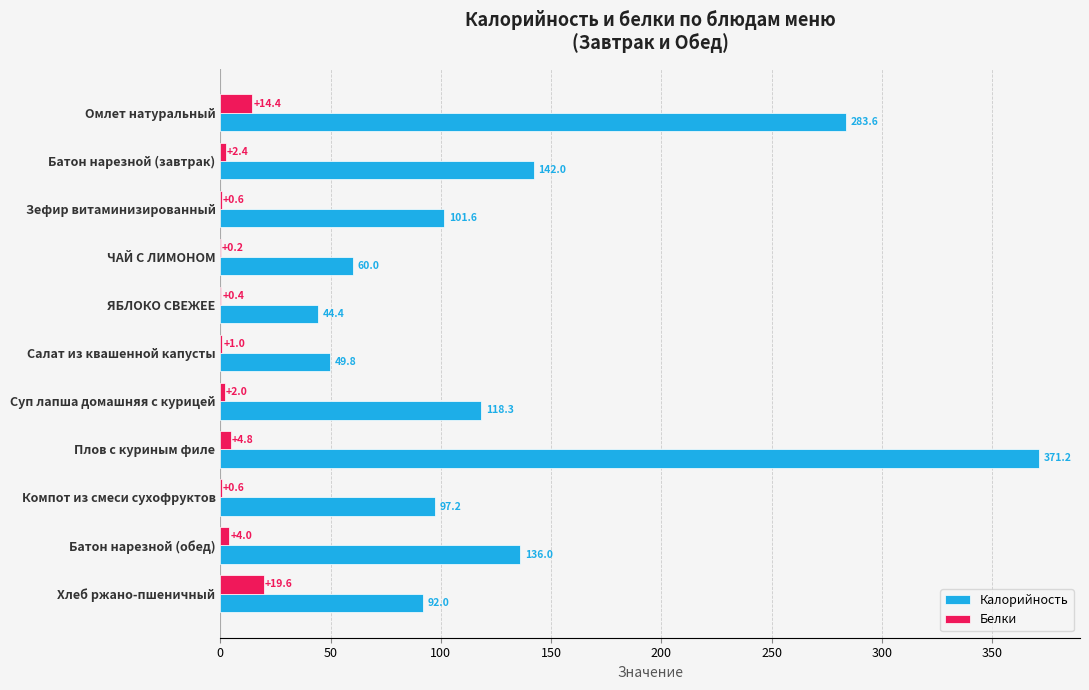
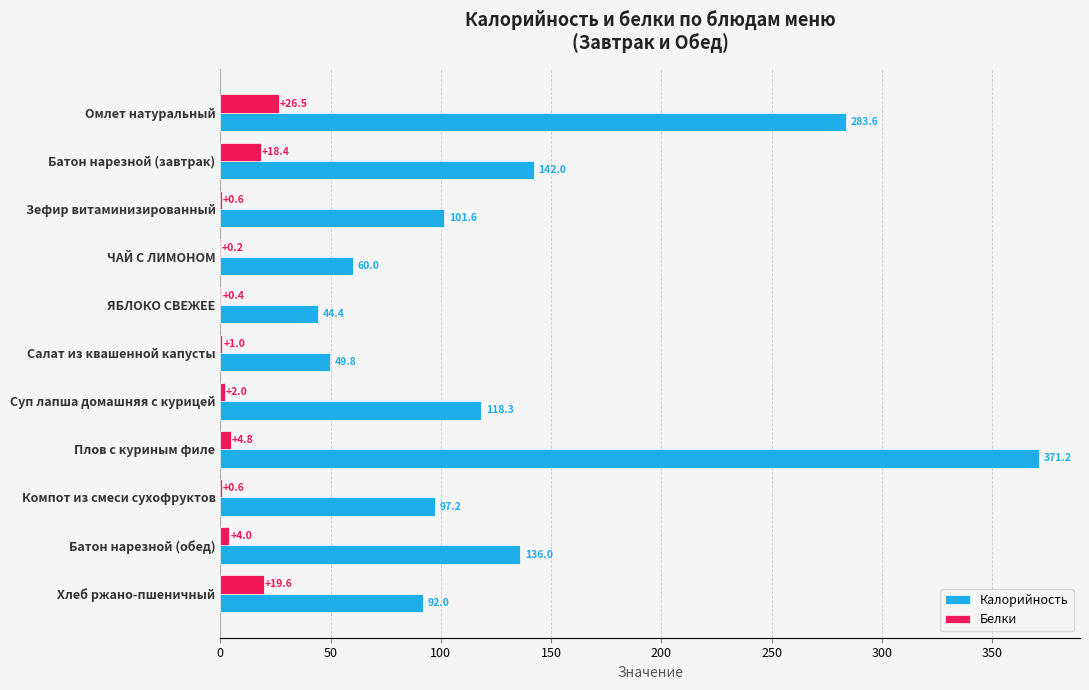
  {
    "Калорийность": {
      "Омлет натуральный": "283.6",
      "Батон нарезной (завтрак)": "142.0",
      "Зефир витаминизированный": "101.6",
      "ЧАЙ С ЛИМОНОМ": "60.0",
      "ЯБЛОКО СВЕЖЕЕ": "44.4",
      "Салат из квашенной капусты": "49.8",
      "Суп лапша домашняя с курицей": "118.3",
      "Плов с куриным филе": "371.2",
      "Компот из смеси сухофруктов": "97.2",
      "Батон нарезной (обед)": "136.0",
      "Хлеб ржано-пшеничный": "92.0"
    },
    "Белки": {
-     "Омлет натуральный": "+14.4",
-     "Батон нарезной (завтрак)": "+2.4",
+     "Омлет натуральный": "+26.5",
+     "Батон нарезной (завтрак)": "+18.4",
      "Зефир витаминизированный": "+0.6",
      "ЧАЙ С ЛИМОНОМ": "+0.2",
      "ЯБЛОКО СВЕЖЕЕ": "+0.4",
      "Салат из квашенной капусты": "+1.0",
      "Суп лапша домашняя с курицей": "+2.0",
      "Плов с куриным филе": "+4.8",
      "Компот из смеси сухофруктов": "+0.6",
      "Батон нарезной (обед)": "+4.0",
      "Хлеб ржано-пшеничный": "+19.6"
    }
  }
